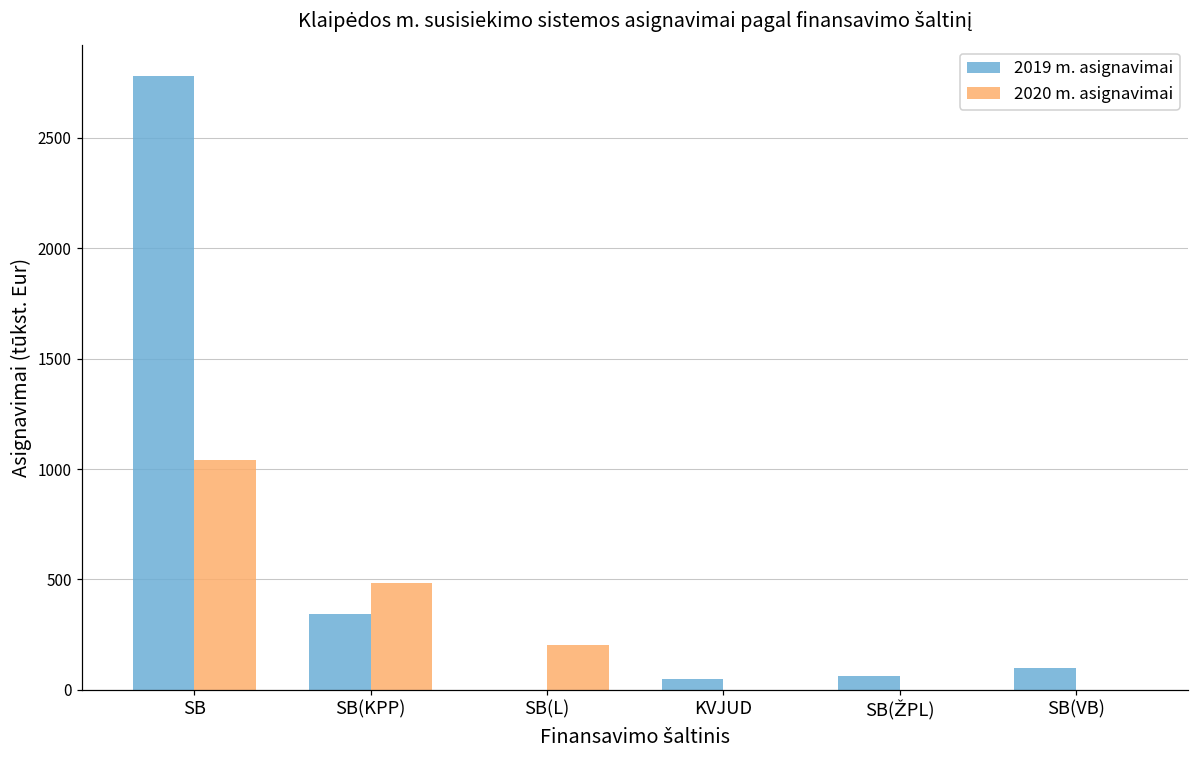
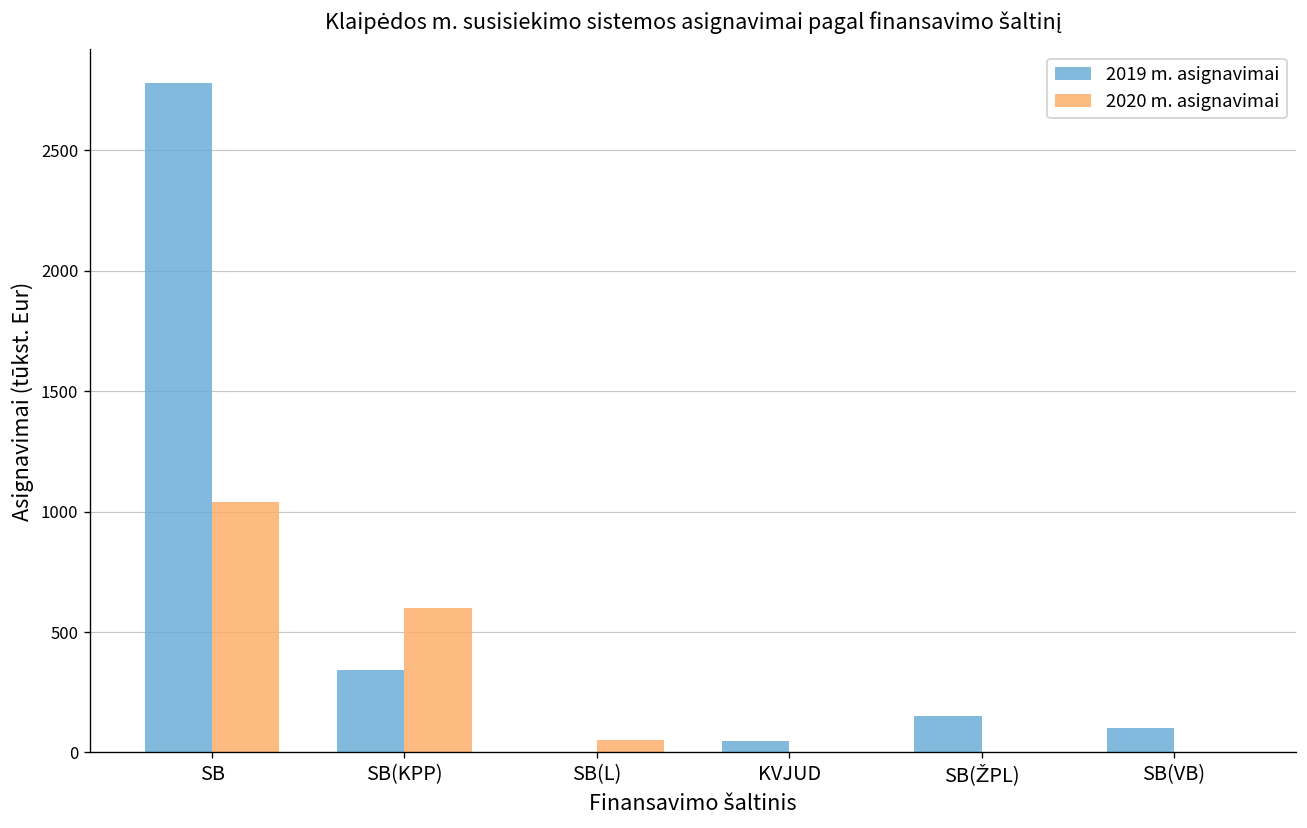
  {
    "2019 m. asignavimai": {
      "SB": 2780,
      "SB(KPP)": 340,
      "SB(L)": 0,
      "KVJUD": 50,
-     "SB(ŽPL)": 60,
+     "SB(ŽPL)": 150,
      "SB(VB)": 100
    },
    "2020 m. asignavimai": {
      "SB": 1040,
-     "SB(KPP)": 490,
-     "SB(L)": 210,
+     "SB(KPP)": 600,
+     "SB(L)": 50,
      "KVJUD": 0,
      "SB(ŽPL)": 0,
      "SB(VB)": 0
    }
  }
